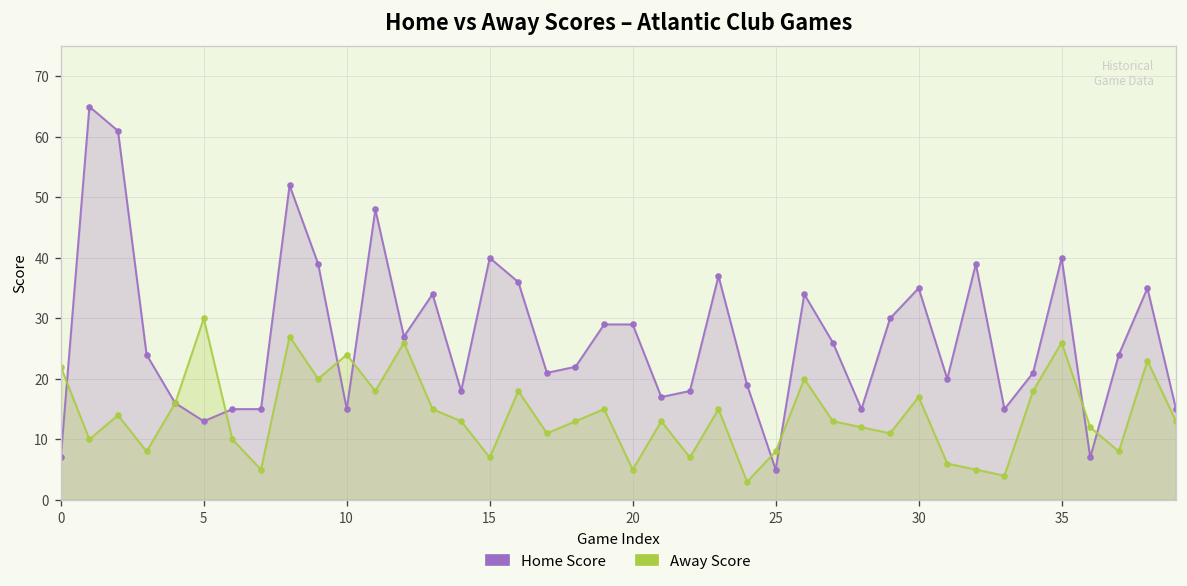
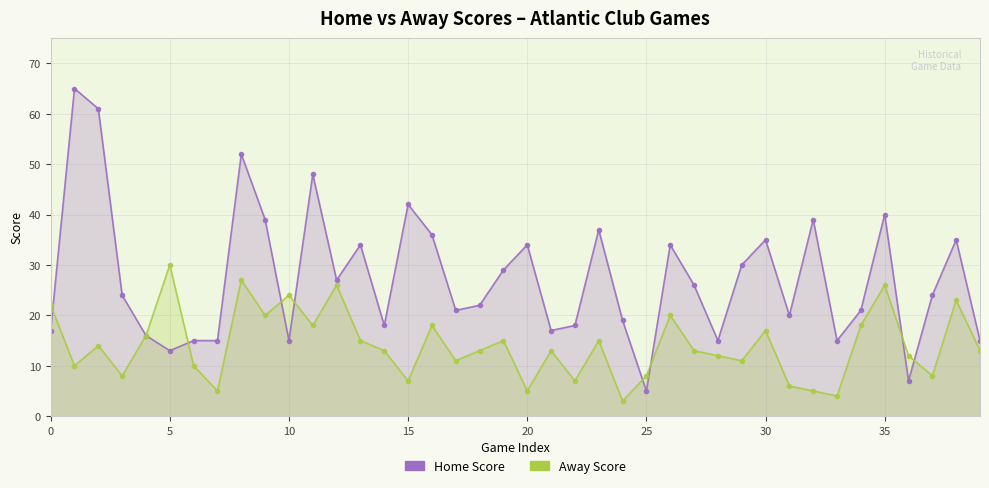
  {
    "Home Score": {
-     "0": 7,
+     "0": 17,
      "5": 13,
      "10": 15,
-     "15": 40,
-     "20": 29,
+     "15": 42,
+     "20": 34,
      "25": 5,
      "30": 35,
      "35": 40
    },
    "Away Score": {
      "0": 22,
      "5": 30,
      "10": 24,
      "15": 7,
      "20": 5,
      "25": 8,
      "30": 17,
      "35": 26
    }
  }
